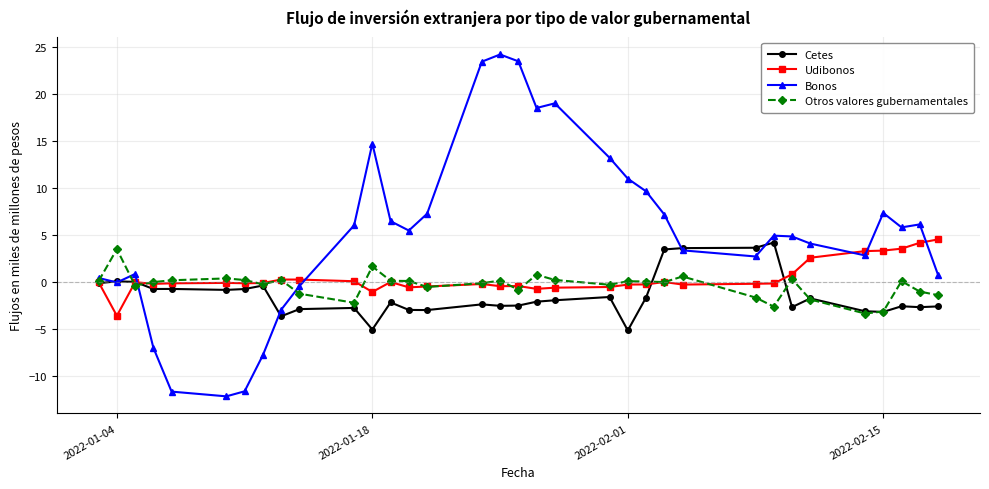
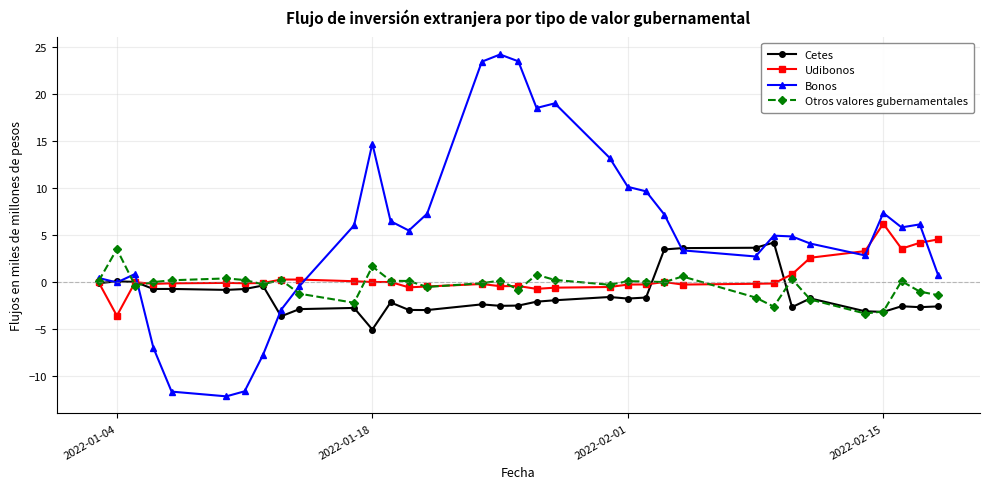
  {
    "Cetes": {
      "2022-01-18": -5,
-     "2022-02-01": -5
+     "2022-02-01": -2
    },
    "Udibonos": {
      "2022-01-04": -4,
-     "2022-01-18": -1,
+     "2022-01-18": 0,
      "2022-02-01": 0,
-     "2022-02-15": 3
+     "2022-02-15": 6
    },
    "Bonos": {
      "2022-01-18": 15,
-     "2022-02-01": 11,
+     "2022-02-01": 10,
      "2022-02-15": 7
    },
    "Otros valores gubernamentales": {
      "2022-01-04": 3,
      "2022-01-18": 2,
      "2022-02-01": 0
    }
  }
